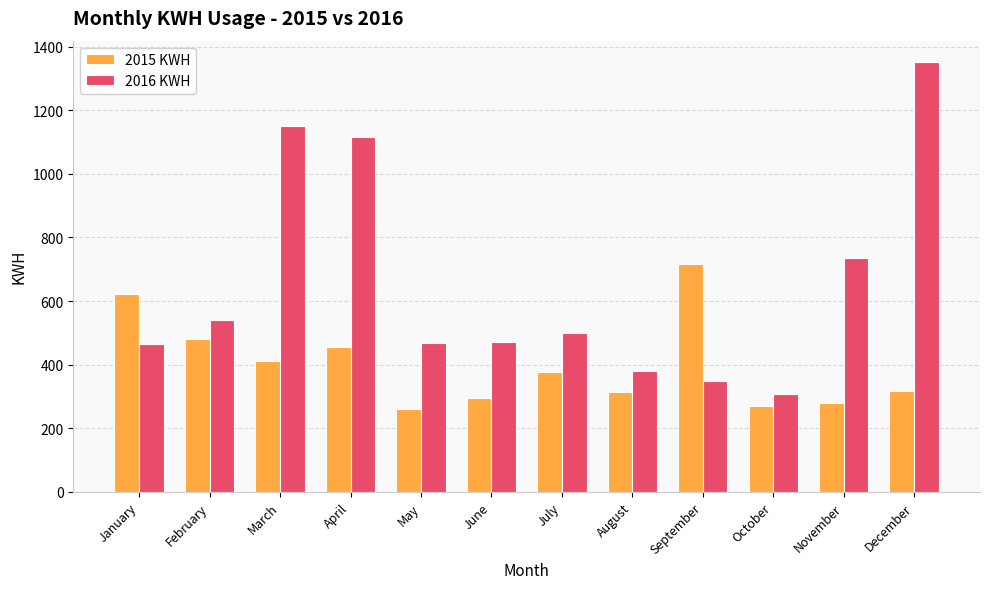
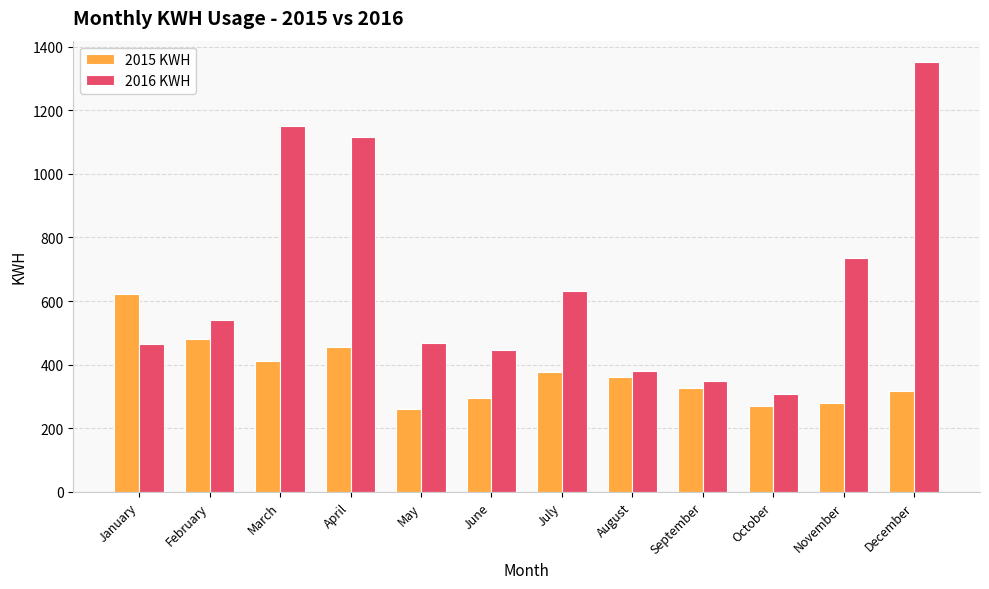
  {
    "2015 KWH": {
      "January": 620,
      "February": 480,
      "March": 410,
      "April": 460,
      "May": 260,
      "June": 300,
      "July": 380,
-     "August": 320,
-     "September": 720,
+     "August": 360,
+     "September": 330,
      "October": 270,
      "November": 280,
      "December": 320
    },
    "2016 KWH": {
      "January": 470,
      "February": 540,
      "March": 1150,
      "April": 1120,
      "May": 470,
-     "June": 470,
-     "July": 500,
+     "June": 450,
+     "July": 630,
      "August": 380,
      "September": 350,
      "October": 310,
      "November": 740,
      "December": 1350
    }
  }
